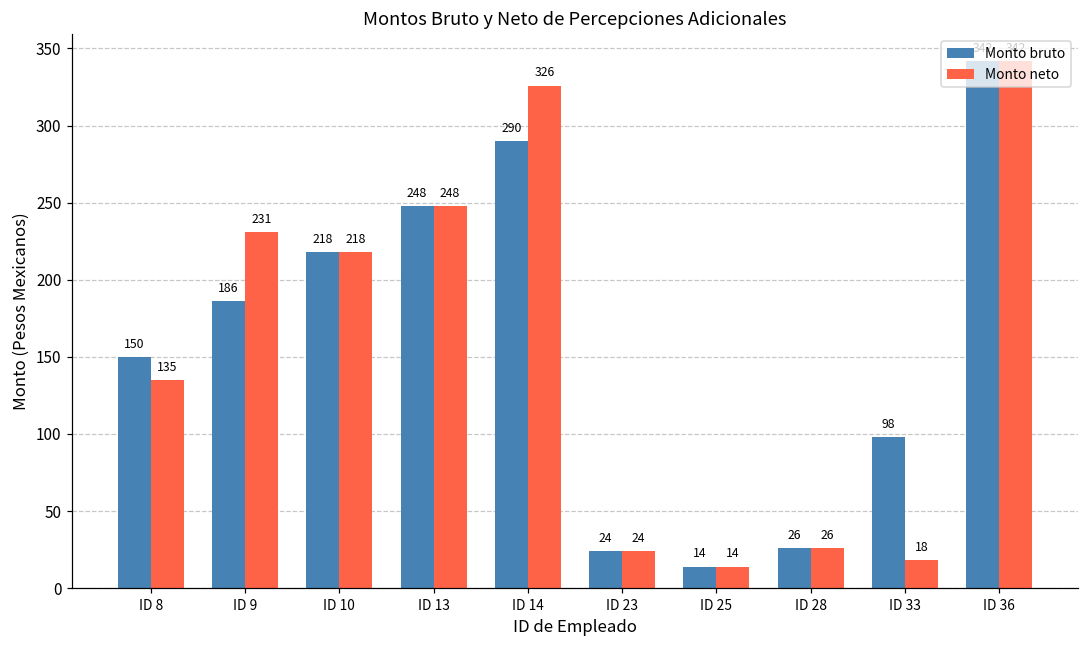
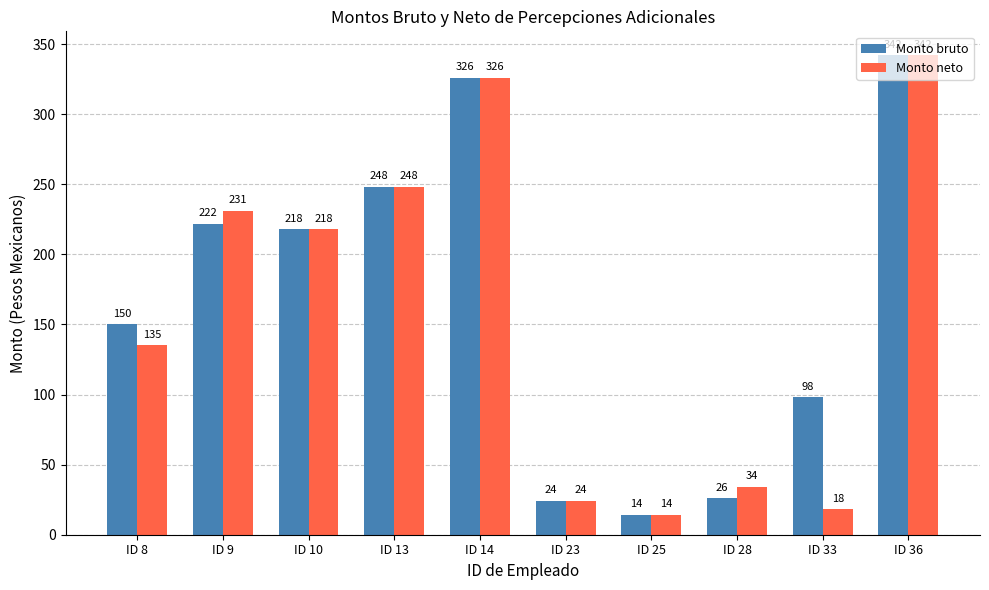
  {
    "Monto bruto": {
      "ID 8": 150,
-     "ID 9": 186,
+     "ID 9": 222,
      "ID 10": 218,
      "ID 13": 248,
-     "ID 14": 290,
+     "ID 14": 326,
      "ID 23": 24,
      "ID 25": 14,
      "ID 28": 26,
      "ID 33": 98
    },
    "Monto neto": {
      "ID 8": 135,
      "ID 9": 231,
      "ID 10": 218,
      "ID 13": 248,
      "ID 14": 326,
      "ID 23": 24,
      "ID 25": 14,
-     "ID 28": 26,
+     "ID 28": 34,
      "ID 33": 18
    }
  }
